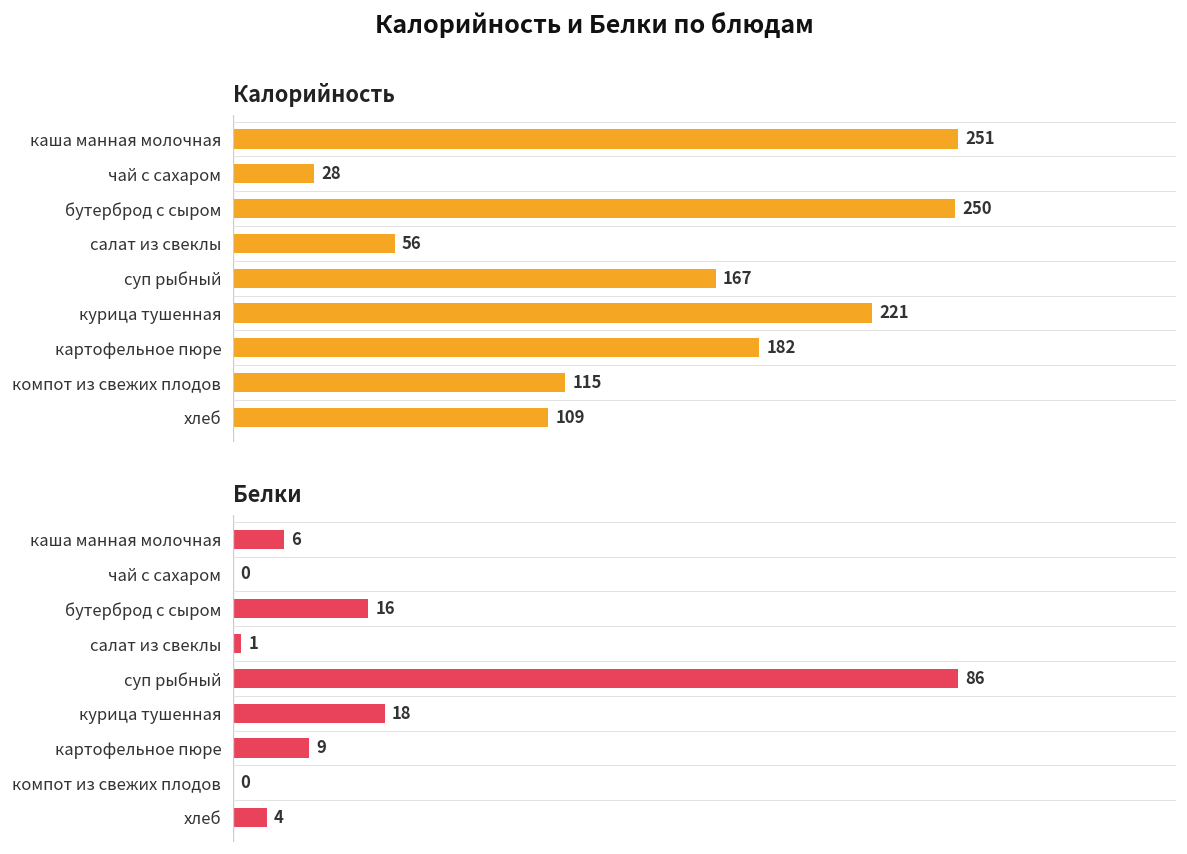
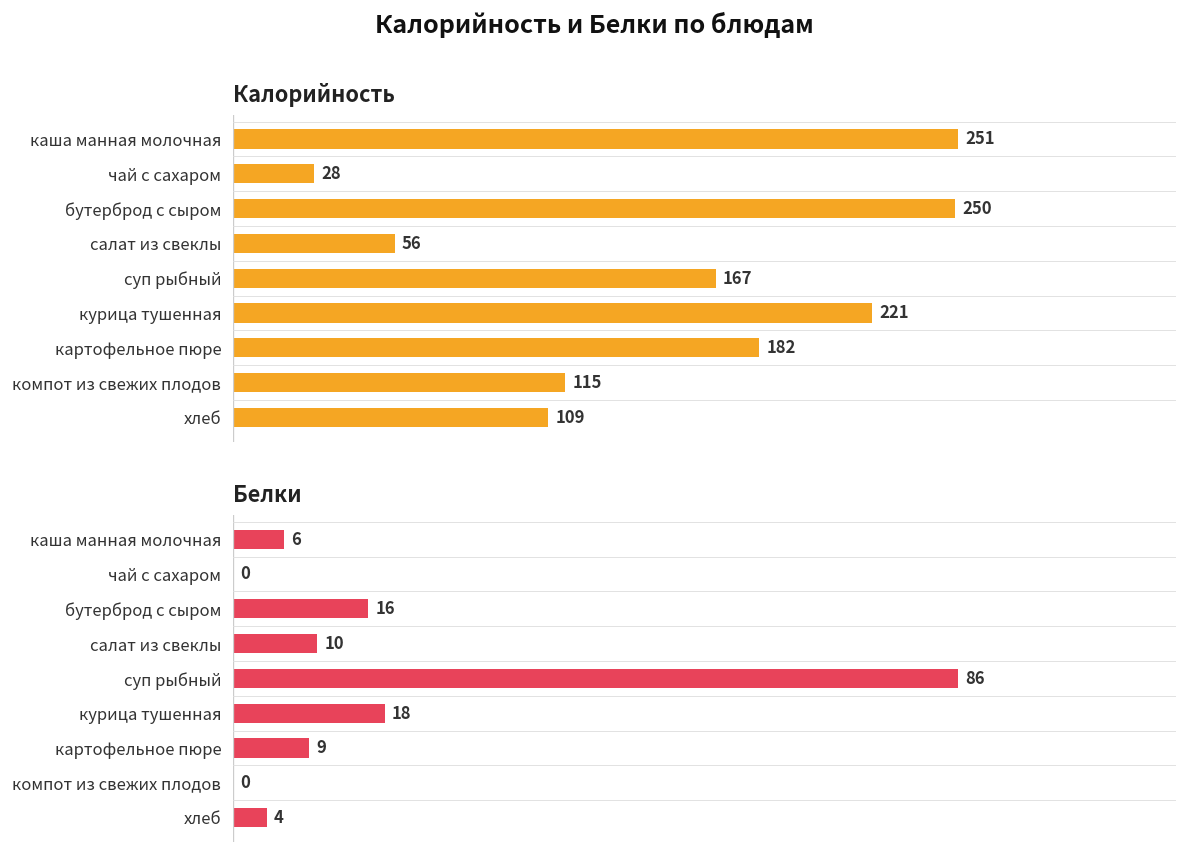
  {
    "Белки": {
      "чай с сахаром": 0,
-     "салат из свеклы": 1,
+     "салат из свеклы": 10,
      "компот из свежих плодов": 0
    }
  }
